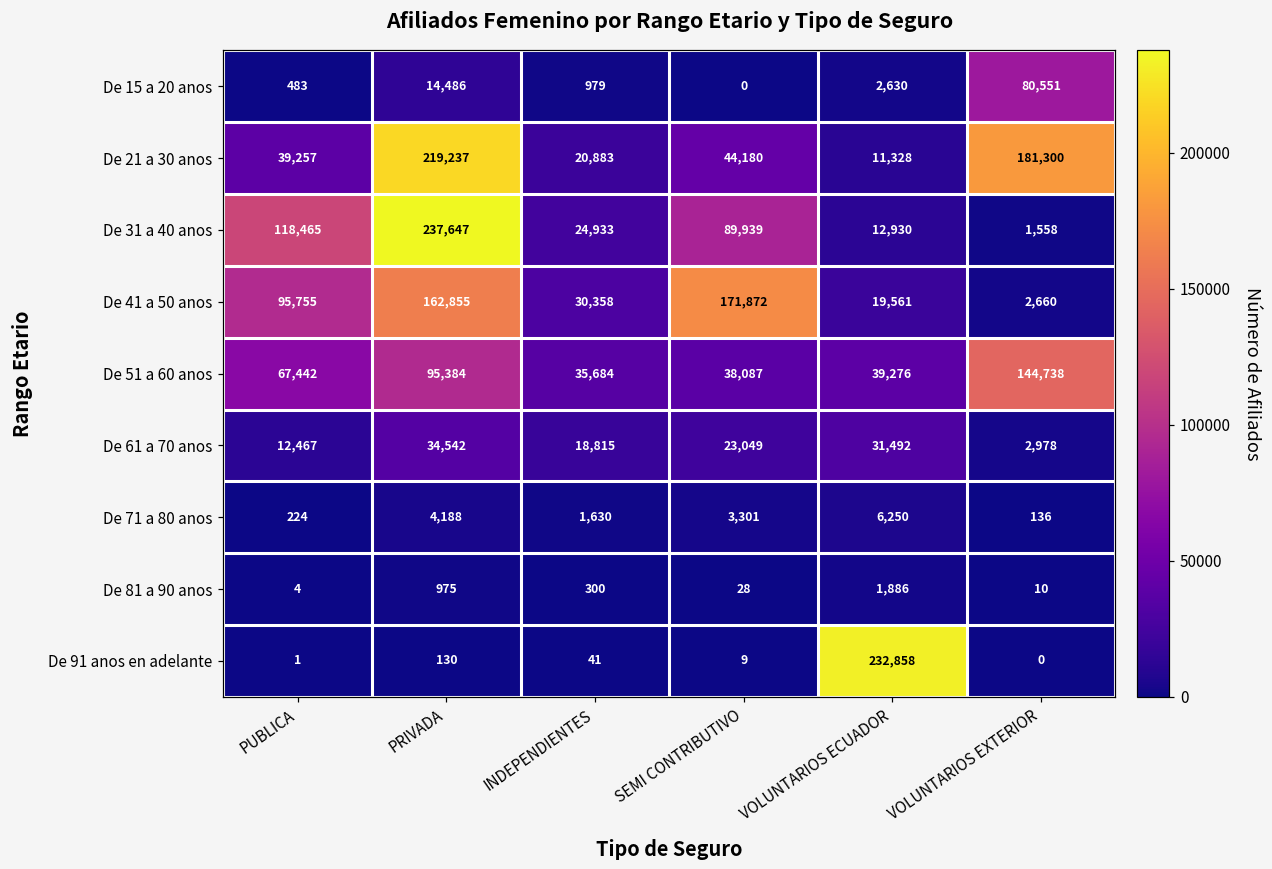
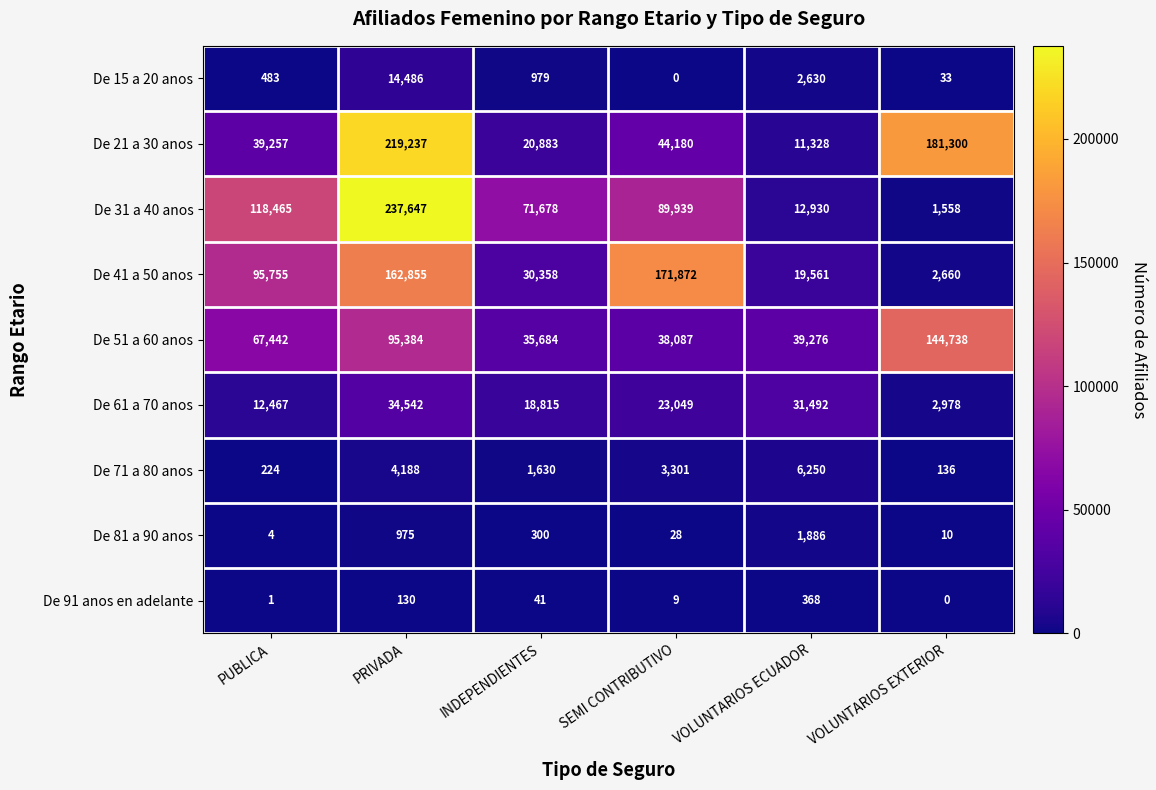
  {
    "De 15 a 20 anos": {
      "PUBLICA": "483",
      "PRIVADA": "14,486",
      "INDEPENDIENTES": "979",
      "SEMI CONTRIBUTIVO": "0",
      "VOLUNTARIOS ECUADOR": "2,630",
-     "VOLUNTARIOS EXTERIOR": "80,551"
+     "VOLUNTARIOS EXTERIOR": "33"
    },
    "De 21 a 30 anos": {
      "PUBLICA": "39,257",
      "PRIVADA": "219,237",
      "INDEPENDIENTES": "20,883",
      "SEMI CONTRIBUTIVO": "44,180",
      "VOLUNTARIOS ECUADOR": "11,328",
      "VOLUNTARIOS EXTERIOR": "181,300"
    },
    "De 31 a 40 anos": {
      "PUBLICA": "118,465",
      "PRIVADA": "237,647",
-     "INDEPENDIENTES": "24,933",
+     "INDEPENDIENTES": "71,678",
      "SEMI CONTRIBUTIVO": "89,939",
      "VOLUNTARIOS ECUADOR": "12,930",
      "VOLUNTARIOS EXTERIOR": "1,558"
    },
    "De 41 a 50 anos": {
      "PUBLICA": "95,755",
      "PRIVADA": "162,855",
      "INDEPENDIENTES": "30,358",
      "SEMI CONTRIBUTIVO": "171,872",
      "VOLUNTARIOS ECUADOR": "19,561",
      "VOLUNTARIOS EXTERIOR": "2,660"
    },
    "De 51 a 60 anos": {
      "PUBLICA": "67,442",
      "PRIVADA": "95,384",
      "INDEPENDIENTES": "35,684",
      "SEMI CONTRIBUTIVO": "38,087",
      "VOLUNTARIOS ECUADOR": "39,276",
      "VOLUNTARIOS EXTERIOR": "144,738"
    },
    "De 61 a 70 anos": {
      "PUBLICA": "12,467",
      "PRIVADA": "34,542",
      "INDEPENDIENTES": "18,815",
      "SEMI CONTRIBUTIVO": "23,049",
      "VOLUNTARIOS ECUADOR": "31,492",
      "VOLUNTARIOS EXTERIOR": "2,978"
    },
    "De 71 a 80 anos": {
      "PUBLICA": "224",
      "PRIVADA": "4,188",
      "INDEPENDIENTES": "1,630",
      "SEMI CONTRIBUTIVO": "3,301",
      "VOLUNTARIOS ECUADOR": "6,250",
      "VOLUNTARIOS EXTERIOR": "136"
    },
    "De 81 a 90 anos": {
      "PUBLICA": "4",
      "PRIVADA": "975",
      "INDEPENDIENTES": "300",
      "SEMI CONTRIBUTIVO": "28",
      "VOLUNTARIOS ECUADOR": "1,886",
      "VOLUNTARIOS EXTERIOR": "10"
    },
    "De 91 anos en adelante": {
      "PUBLICA": "1",
      "PRIVADA": "130",
      "INDEPENDIENTES": "41",
      "SEMI CONTRIBUTIVO": "9",
-     "VOLUNTARIOS ECUADOR": "232,858",
+     "VOLUNTARIOS ECUADOR": "368",
      "VOLUNTARIOS EXTERIOR": "0"
    }
  }
